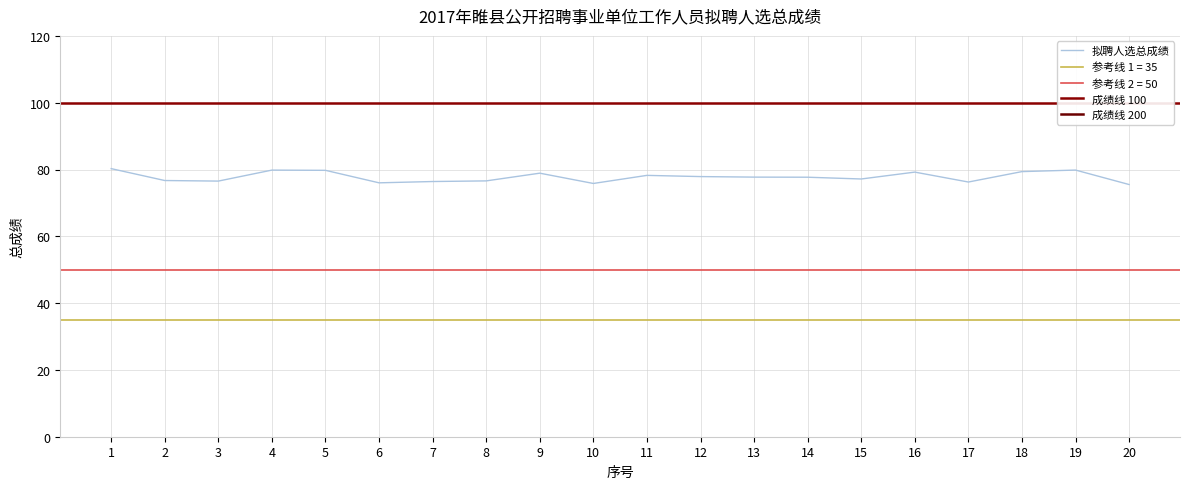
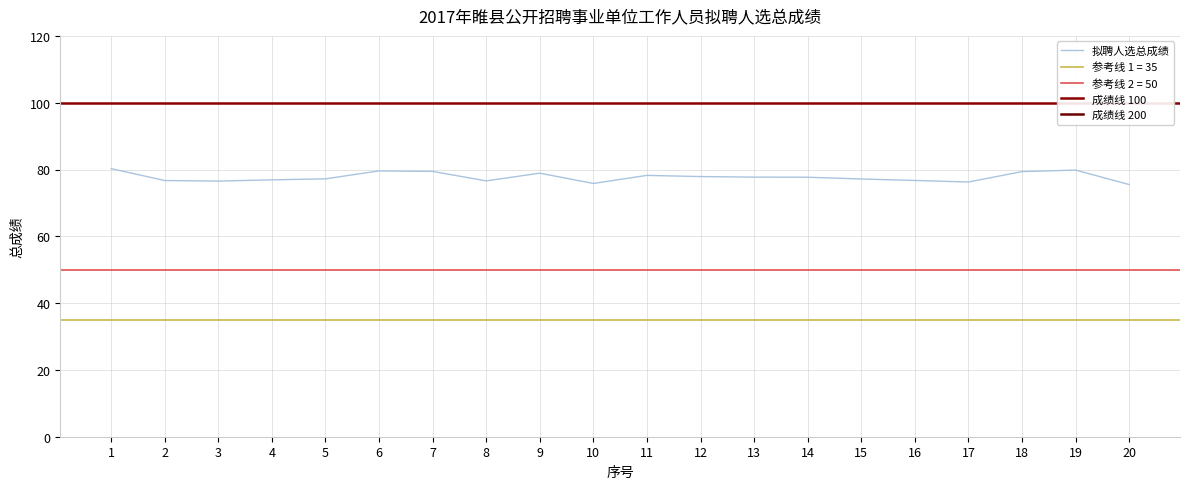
  {
    "1": 80,
    "2": 77,
    "3": 77,
-   "4": 80,
-   "5": 80,
-   "6": 76,
-   "7": 76,
+   "4": 77,
+   "5": 77,
+   "6": 80,
+   "7": 79,
    "8": 77,
    "9": 79,
    "10": 76,
    "11": 78,
    "12": 78,
    "13": 78,
    "14": 78,
    "15": 77,
-   "16": 79,
+   "16": 77,
    "17": 76,
    "18": 79,
    "19": 80,
    "20": 76
  }
